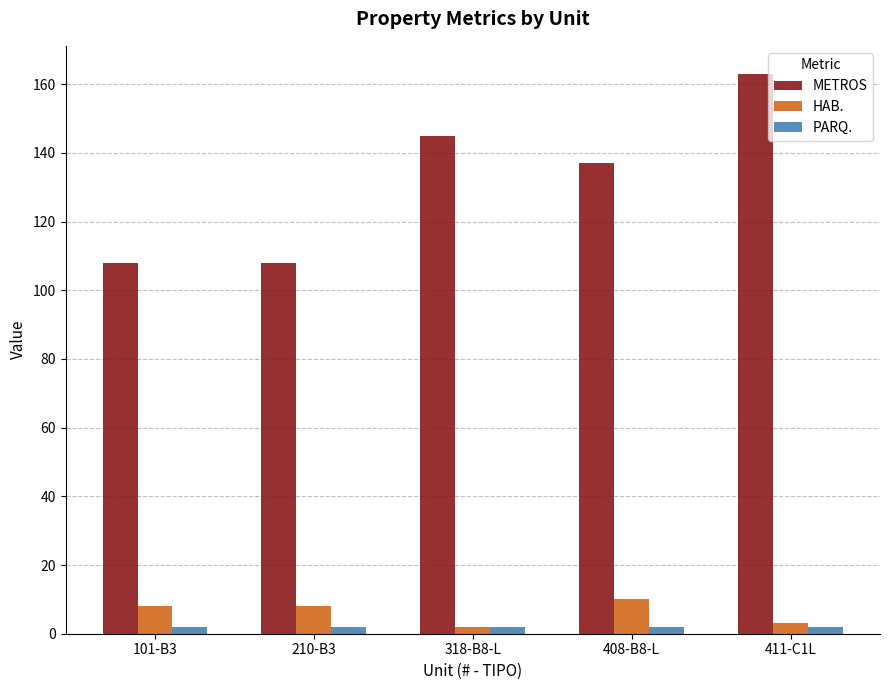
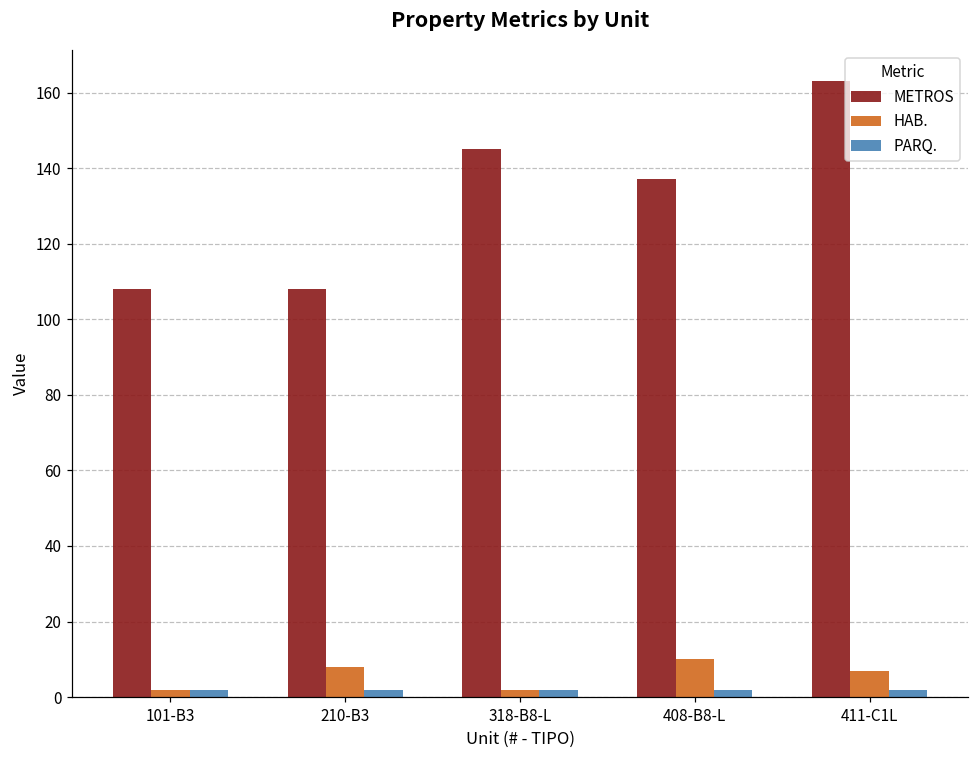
  {
    "METROS": {
      "101-B3": 108,
      "210-B3": 108,
      "318-B8-L": 145,
      "408-B8-L": 137,
      "411-C1L": 163
    },
    "HAB.": {
-     "101-B3": 8,
+     "101-B3": 2,
      "210-B3": 8,
      "318-B8-L": 2,
      "408-B8-L": 10,
-     "411-C1L": 3
+     "411-C1L": 7
    },
    "PARQ.": {
      "101-B3": 2,
      "210-B3": 2,
      "318-B8-L": 2,
      "408-B8-L": 2,
      "411-C1L": 2
    }
  }
